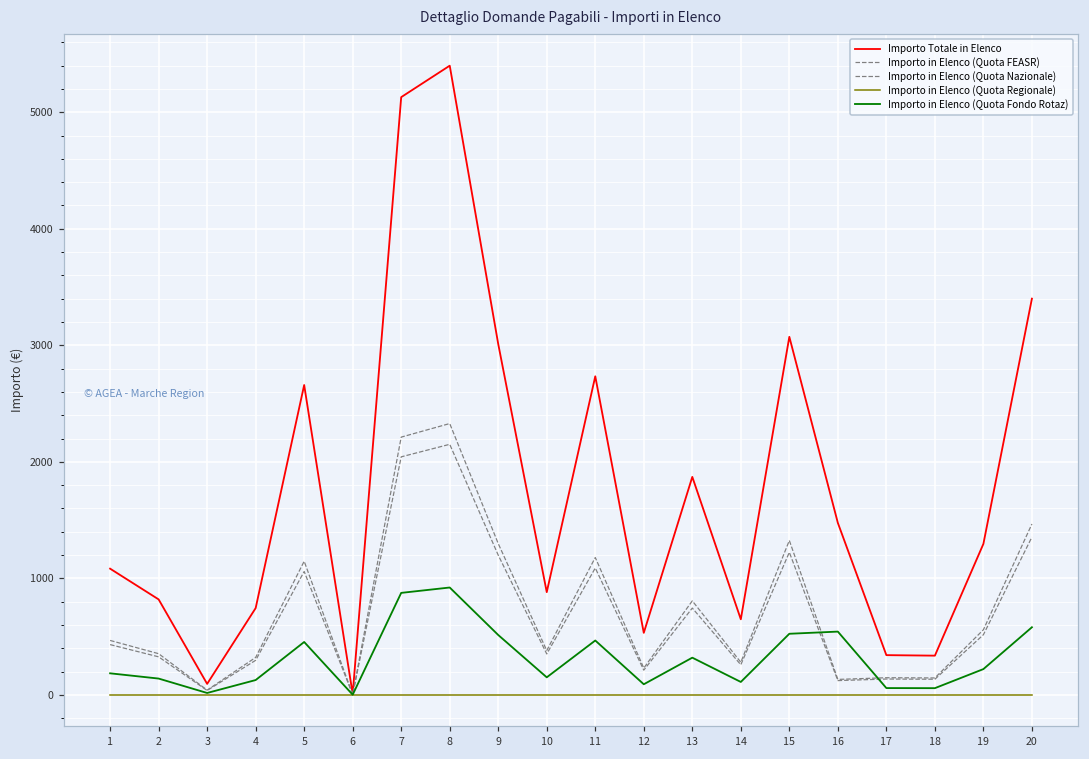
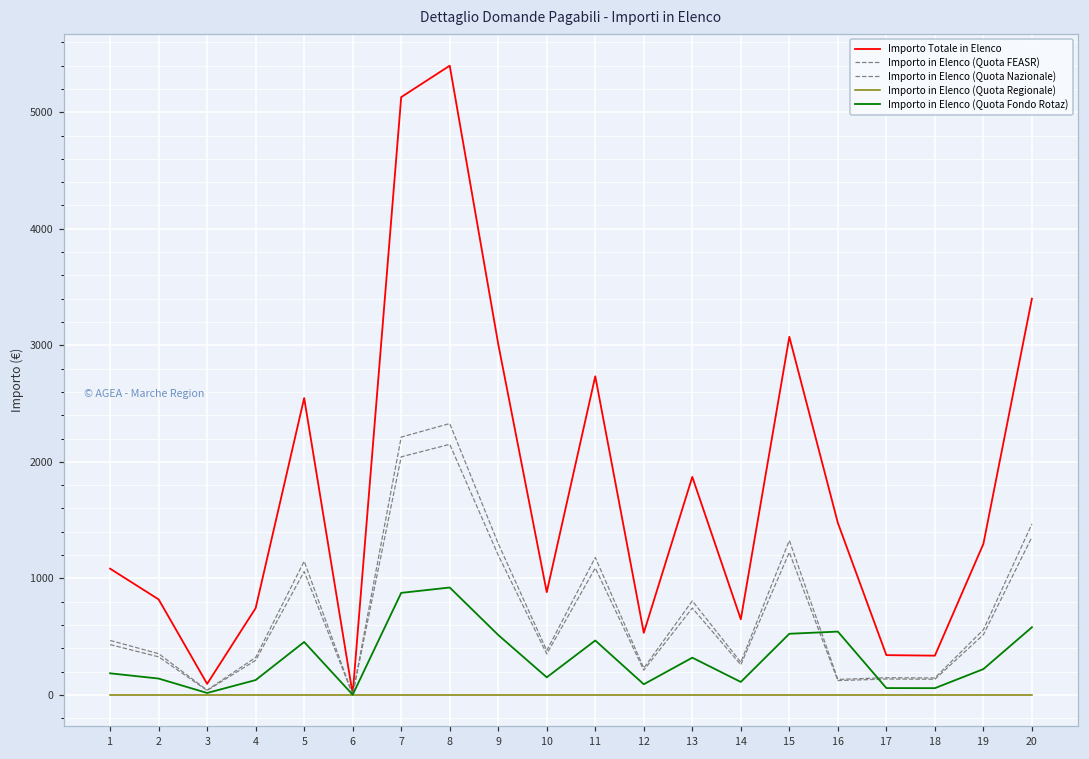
  {
    "Importo Totale in Elenco": {
      "1": 1080,
      "2": 820,
      "3": 90,
      "4": 740,
-     "5": 2660,
+     "5": 2550,
      "7": 5130,
      "8": 5400,
      "9": 3010,
      "10": 880,
      "11": 2730,
      "12": 530,
      "13": 1870,
      "14": 650,
      "15": 3070,
      "16": 1480,
      "17": 340,
      "18": 340,
      "19": 1300,
      "20": 3400
    },
    "Importo in Elenco (Quota Regionale)": {
      "1": 0,
      "2": 0,
      "4": 0,
      "5": 0,
      "7": 0,
      "8": 0,
      "9": 0,
      "10": 0,
      "11": 0,
      "12": 0,
      "13": 0,
      "14": 0,
      "15": 0,
      "16": 0,
      "17": 0,
      "18": 0,
      "19": 0,
      "20": 0
    },
    "Importo in Elenco (Quota Fondo Rotaz)": {
      "1": 180,
      "2": 140,
      "4": 130,
      "5": 450,
      "7": 880,
      "8": 920,
      "9": 510,
      "10": 150,
      "11": 470,
      "12": 90,
      "13": 320,
      "14": 110,
      "15": 520,
      "16": 540,
      "17": 60,
      "18": 60,
      "19": 220,
      "20": 580
    }
  }
